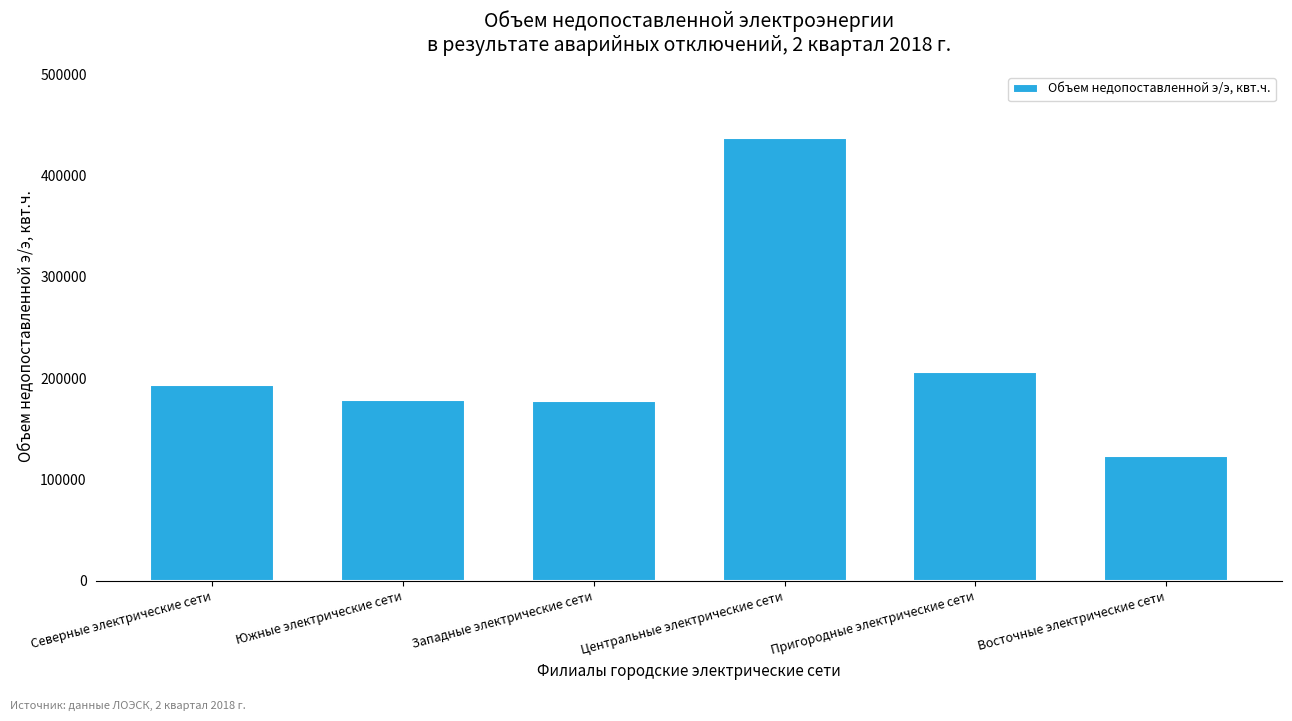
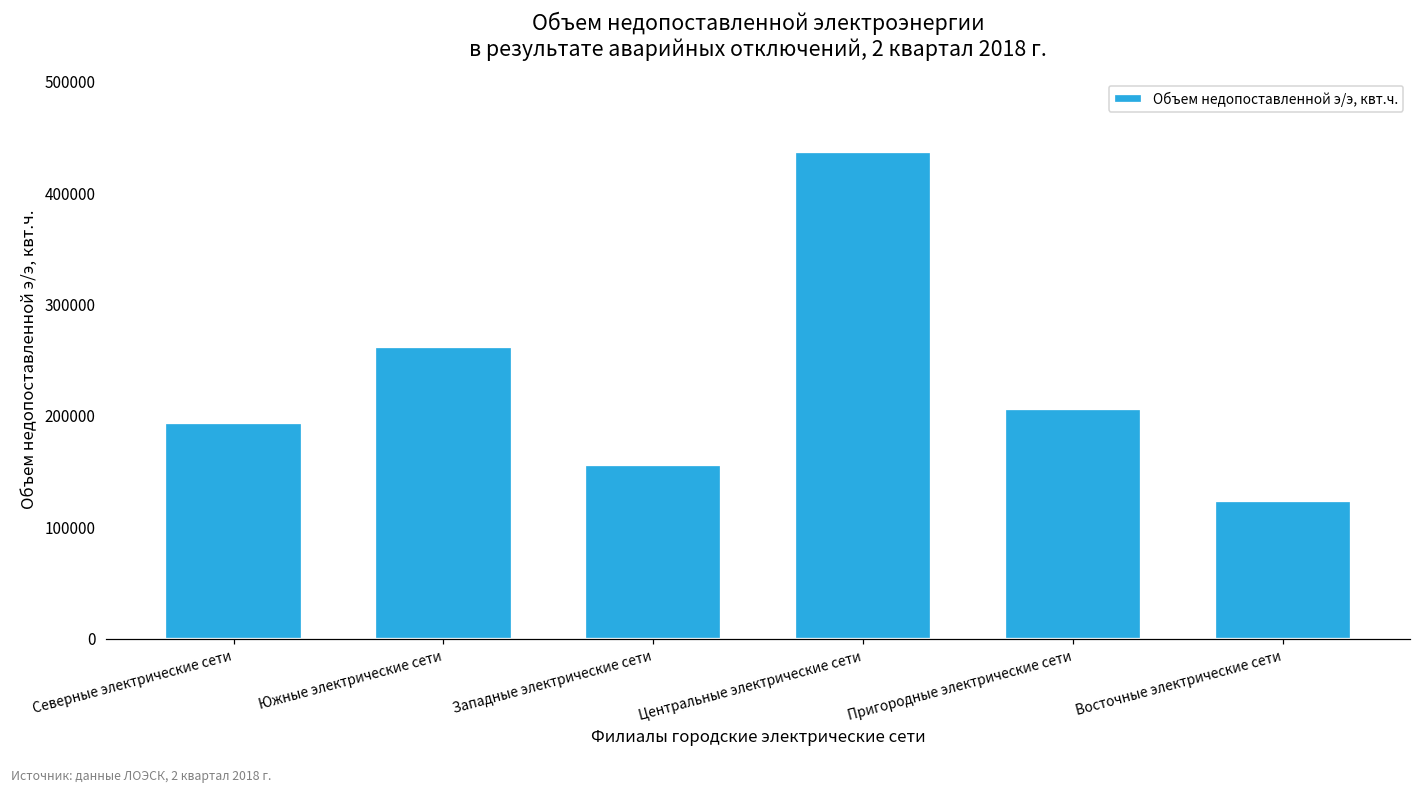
  {
    "Северные электрические сети": 193000,
-   "Южные электрические сети": 179000,
-   "Западные электрические сети": 178000,
+   "Южные электрические сети": 261000,
+   "Западные электрические сети": 156000,
    "Центральные электрические сети": 437000,
    "Пригородные электрические сети": 206000,
    "Восточные электрические сети": 123000
  }
